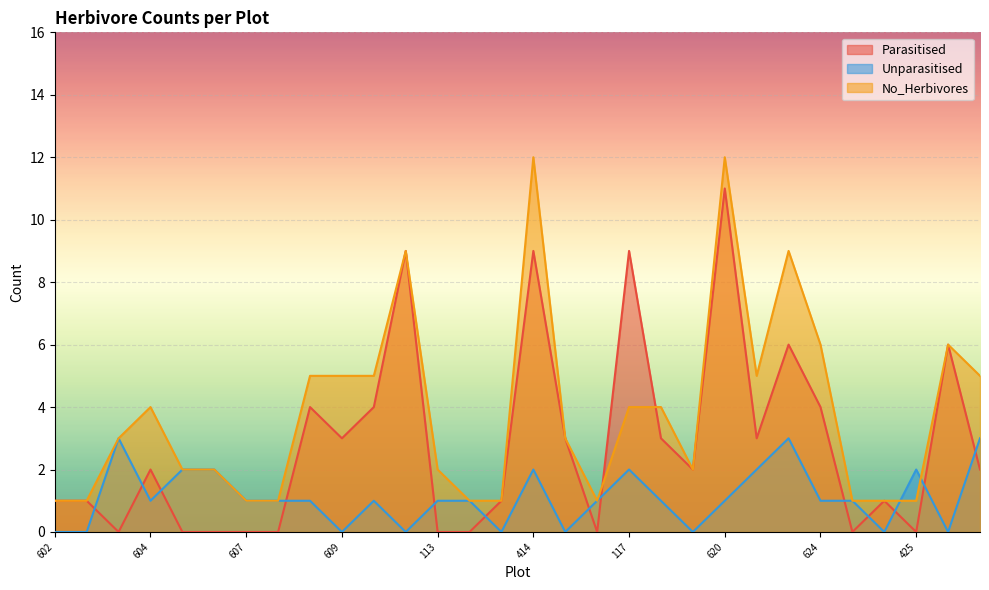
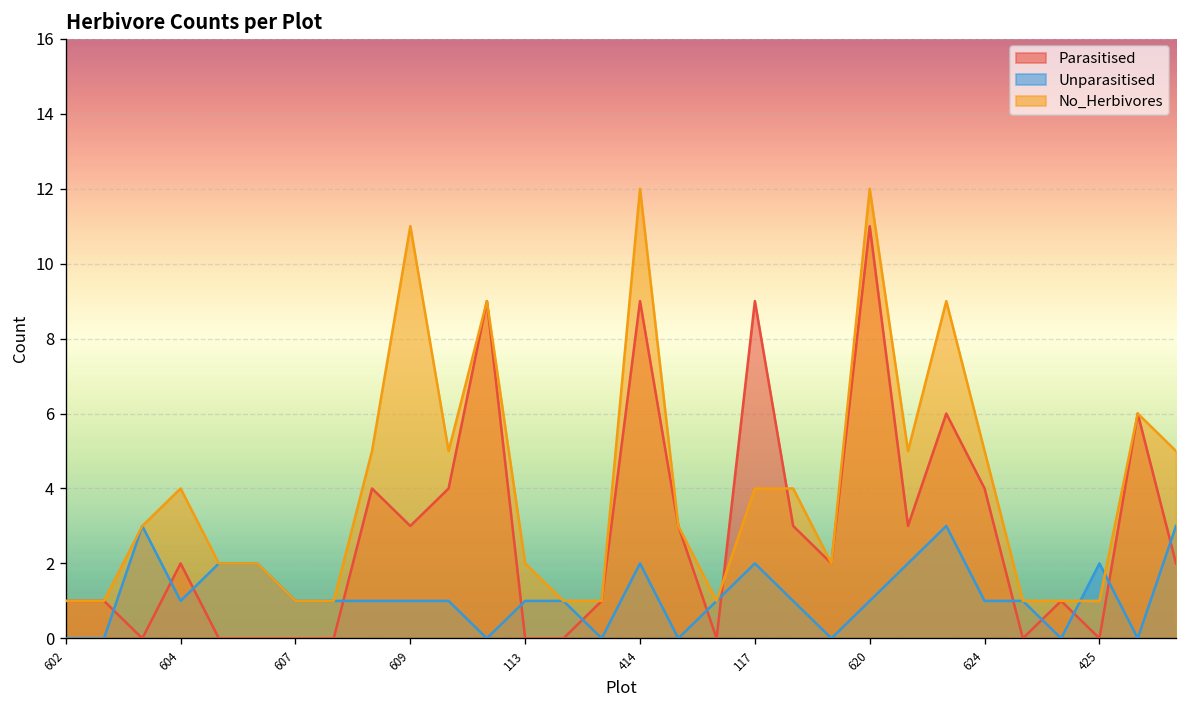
  {
    "Parasitised": {
      "604": 2,
      "607": 0,
      "609": 3,
      "113": 0,
      "414": 9,
      "117": 9,
      "620": 11,
      "624": 4,
      "425": 0
    },
    "Unparasitised": {
      "602": 0,
      "604": 1,
-     "609": 0,
+     "609": 1,
      "113": 1,
      "414": 2,
      "117": 2,
      "620": 1,
      "624": 1,
      "425": 2
    },
    "No_Herbivores": {
      "604": 4,
-     "609": 5,
+     "609": 11,
      "113": 2,
      "414": 12,
      "117": 4,
      "620": 12,
-     "624": 6,
+     "624": 5,
      "425": 1
    }
  }
